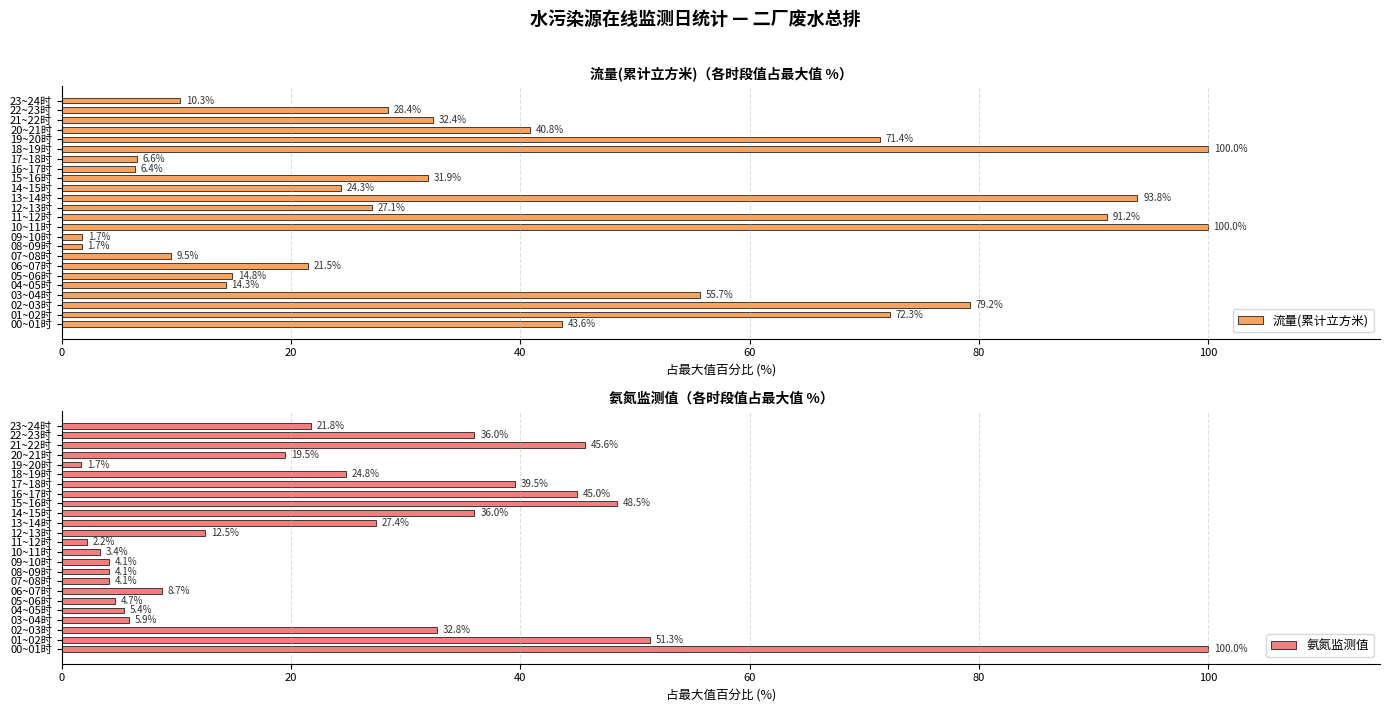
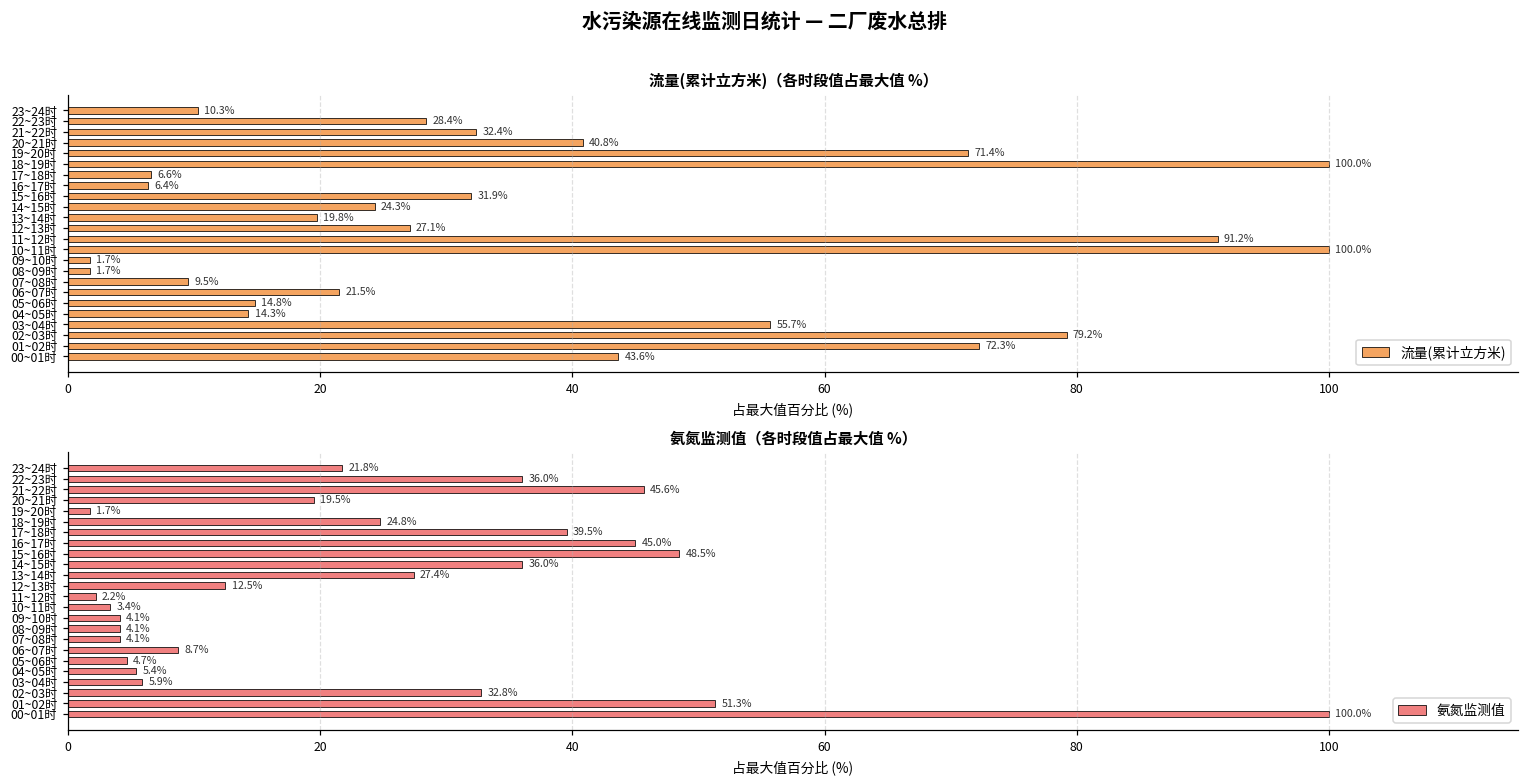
  {
    "流量(累计立方米)（各时段值占最大值 %）": {
      "23~24时": "10.3%",
      "22~23时": "28.4%",
      "21~22时": "32.4%",
      "20~21时": "40.8%",
      "19~20时": "71.4%",
      "18~19时": "100.0%",
      "17~18时": "6.6%",
      "16~17时": "6.4%",
      "15~16时": "31.9%",
      "14~15时": "24.3%",
-     "13~14时": "93.8%",
+     "13~14时": "19.8%",
      "12~13时": "27.1%",
      "11~12时": "91.2%",
      "10~11时": "100.0%",
      "09~10时": "1.7%",
      "08~09时": "1.7%",
      "07~08时": "9.5%",
      "06~07时": "21.5%",
      "05~06时": "14.8%",
      "04~05时": "14.3%",
      "03~04时": "55.7%",
      "02~03时": "79.2%",
      "01~02时": "72.3%",
      "00~01时": "43.6%"
    },
    "氨氮监测值（各时段值占最大值 %）": {
      "23~24时": "21.8%",
      "22~23时": "36.0%",
      "21~22时": "45.6%",
      "20~21时": "19.5%",
      "19~20时": "1.7%",
      "18~19时": "24.8%",
      "17~18时": "39.5%",
      "16~17时": "45.0%",
      "15~16时": "48.5%",
      "14~15时": "36.0%",
      "13~14时": "27.4%",
      "12~13时": "12.5%",
      "11~12时": "2.2%",
      "10~11时": "3.4%",
      "09~10时": "4.1%",
      "08~09时": "4.1%",
      "07~08时": "4.1%",
      "06~07时": "8.7%",
      "05~06时": "4.7%",
      "04~05时": "5.4%",
      "03~04时": "5.9%",
      "02~03时": "32.8%",
      "01~02时": "51.3%",
      "00~01时": "100.0%"
    }
  }
